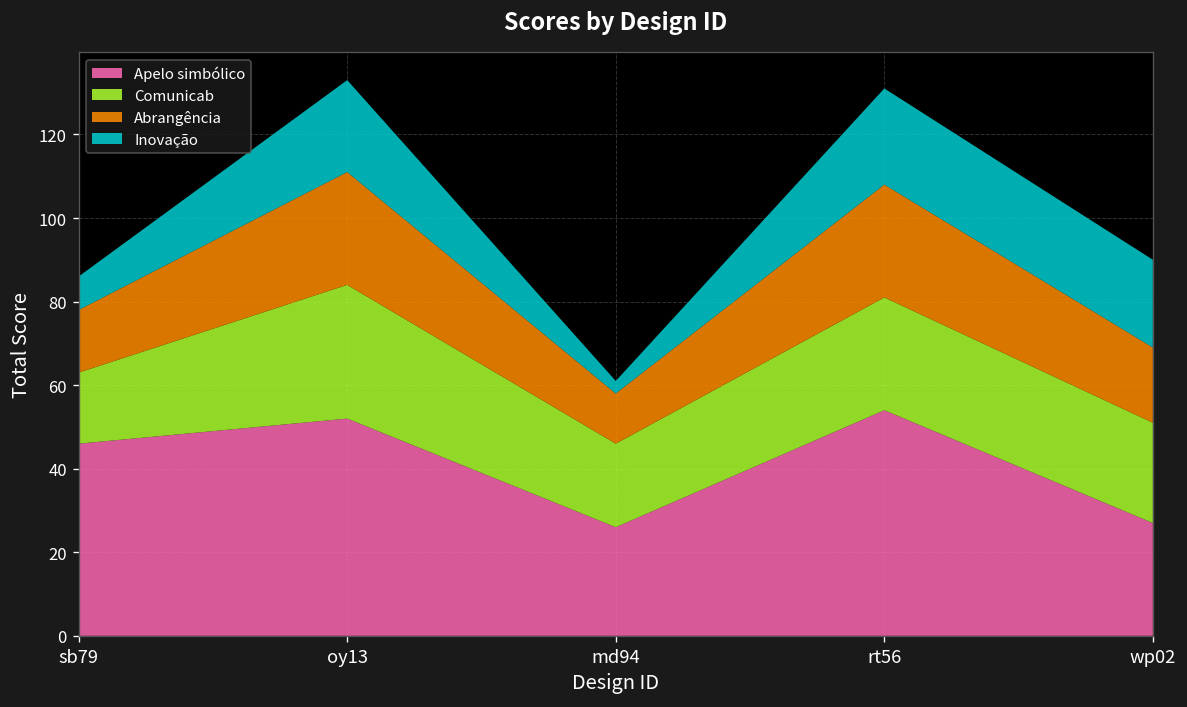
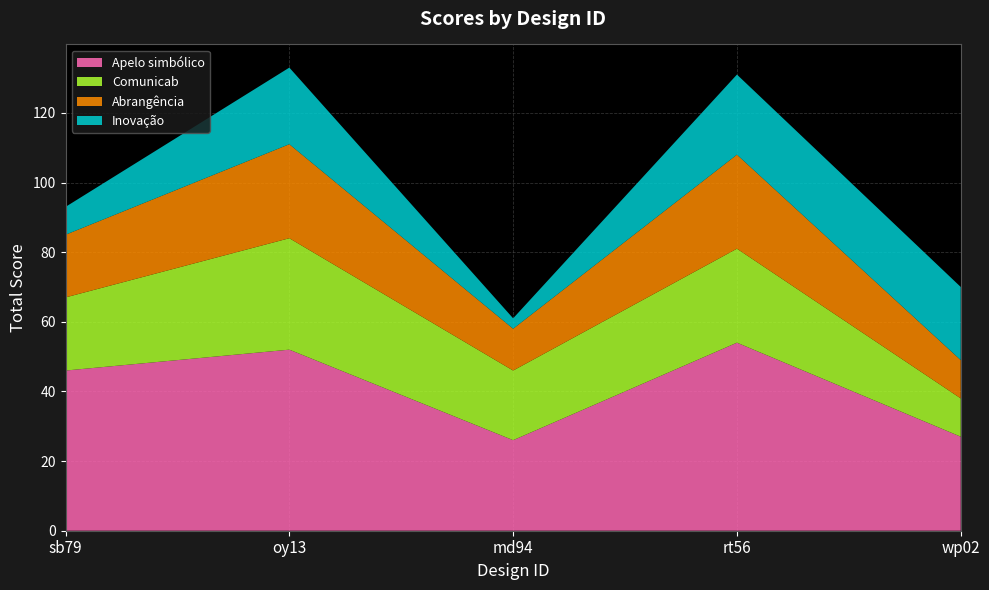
  {
    "Apelo simbólico": {
      "sb79": 46,
      "oy13": 52,
      "md94": 26,
      "rt56": 54,
      "wp02": 27
    },
    "Comunicab": {
-     "sb79": 17,
+     "sb79": 21,
      "oy13": 32,
      "md94": 20,
      "rt56": 27,
-     "wp02": 24
+     "wp02": 11
    },
    "Abrangência": {
-     "sb79": 15,
+     "sb79": 18,
      "oy13": 27,
      "md94": 12,
      "rt56": 27,
-     "wp02": 18
+     "wp02": 11
    },
    "Inovação": {
      "sb79": 8,
      "oy13": 22,
      "md94": 3,
      "rt56": 23,
      "wp02": 21
    }
  }
